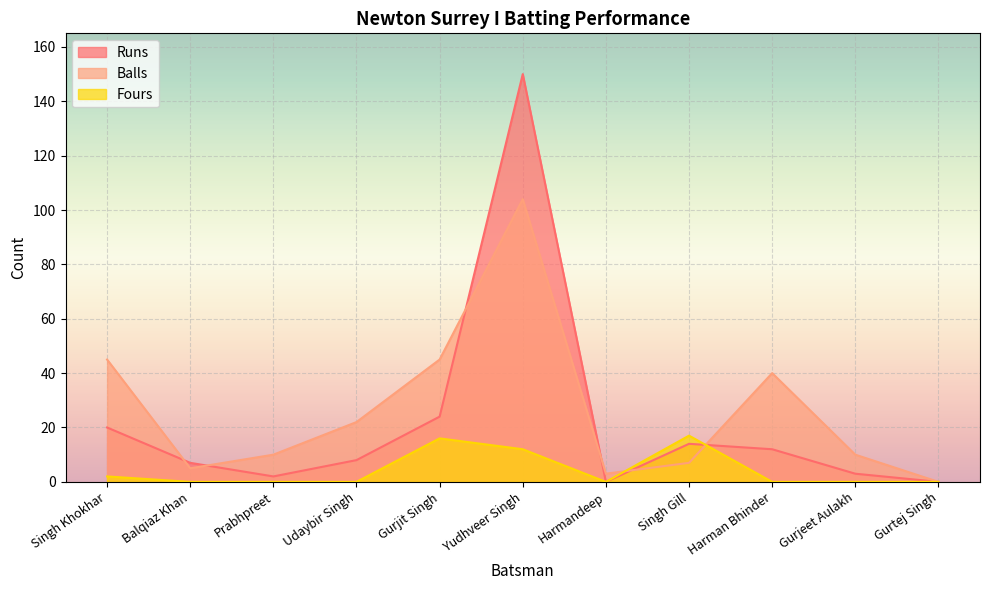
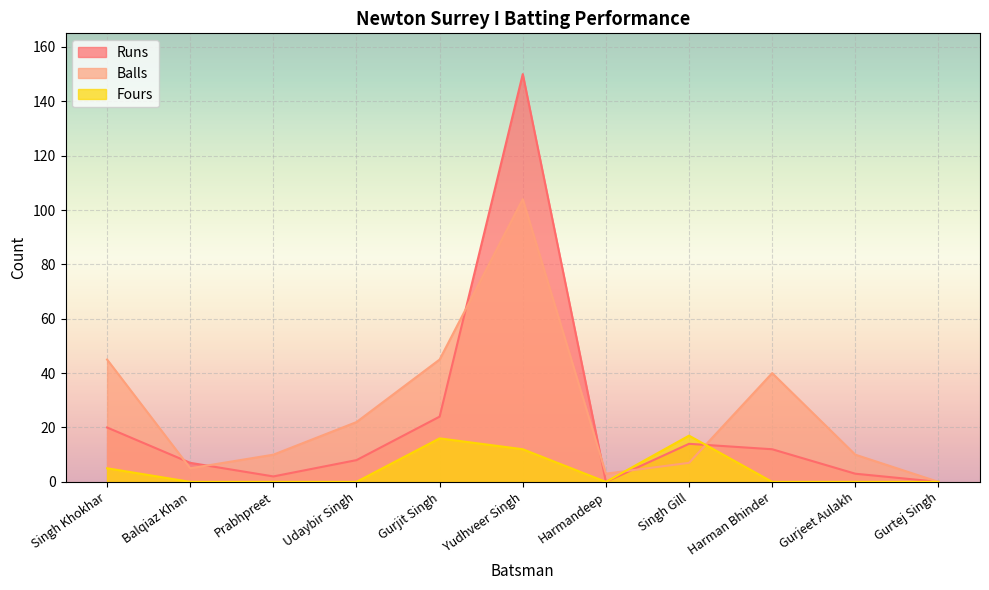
  {
    "Fours": {
-     "Singh Khokhar": 2,
+     "Singh Khokhar": 5,
      "Balqiaz Khan": 0,
      "Prabhpreet": 0,
      "Udaybir Singh": 0,
      "Gurjit Singh": 16,
      "Yudhveer Singh": 12,
      "Singh Gill": 17,
      "Harman Bhinder": 0,
      "Gurjeet Aulakh": 0
    }
  }
